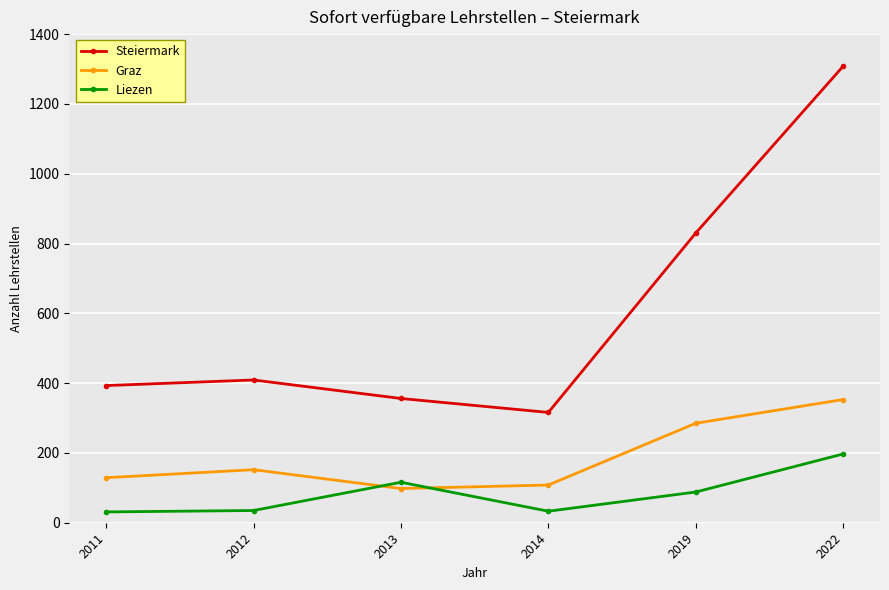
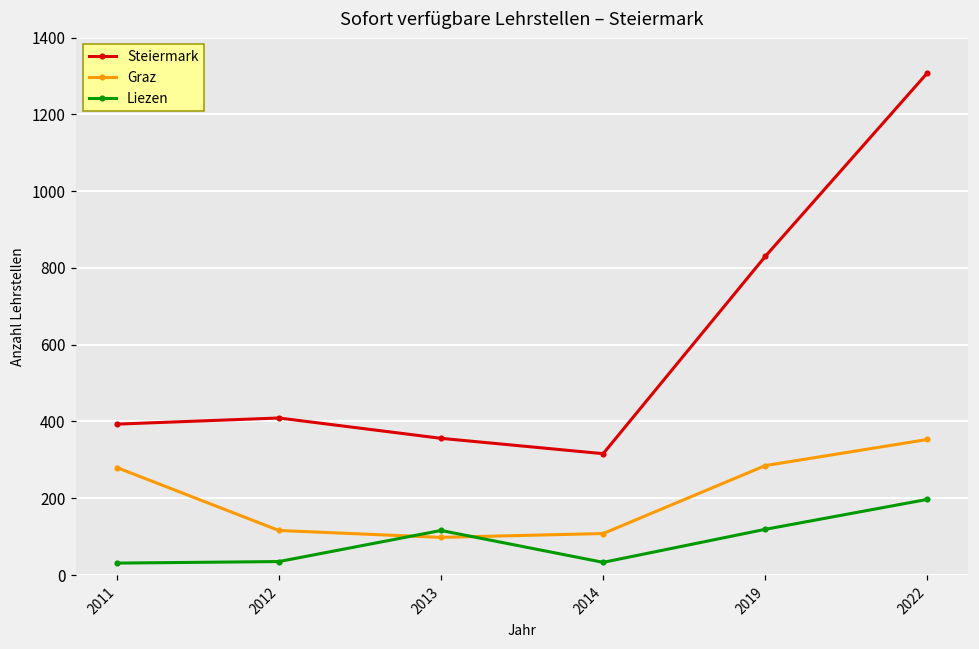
  {
    "Steiermark": {
      "2011": 390,
      "2012": 410,
      "2013": 360,
      "2014": 320,
      "2019": 830,
      "2022": 1310
    },
    "Graz": {
-     "2011": 130,
-     "2012": 150,
+     "2011": 280,
+     "2012": 120,
      "2013": 100,
      "2014": 110,
      "2019": 290,
      "2022": 350
    },
    "Liezen": {
      "2011": 30,
      "2012": 40,
      "2013": 120,
      "2014": 30,
-     "2019": 90,
+     "2019": 120,
      "2022": 200
    }
  }
